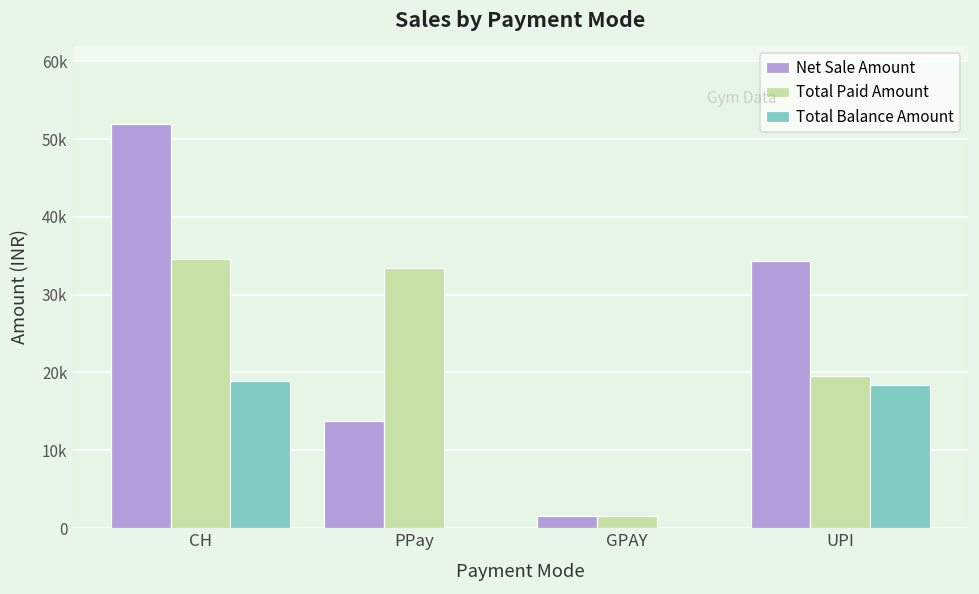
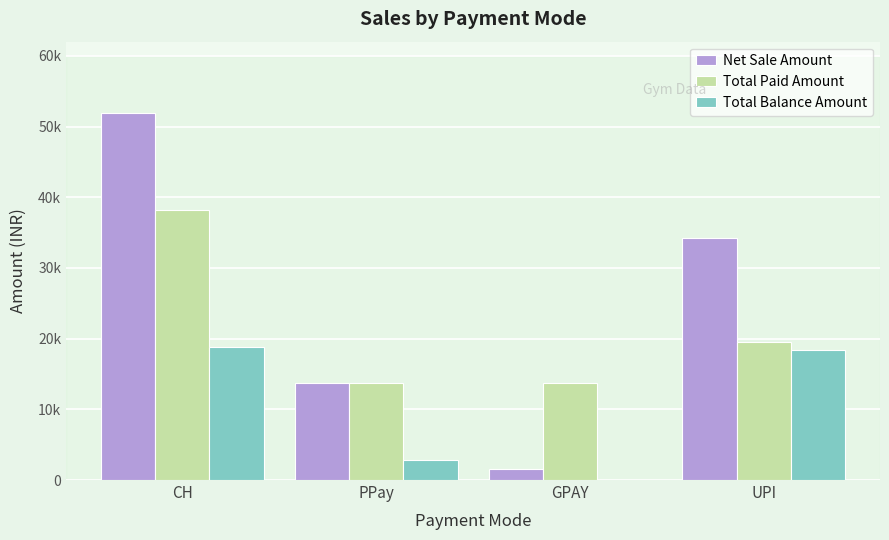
  {
    "Net Sale Amount": {
      "CH": 52000,
      "PPay": 14000,
      "GPAY": 2000,
      "UPI": 34000
    },
    "Total Paid Amount": {
-     "CH": 35000,
-     "PPay": 33000,
-     "GPAY": 2000,
+     "CH": 38000,
+     "PPay": 14000,
+     "GPAY": 14000,
      "UPI": 20000
    },
    "Total Balance Amount": {
      "CH": 19000,
-     "PPay": 0,
+     "PPay": 3000,
      "GPAY": 0,
      "UPI": 18000
    }
  }
